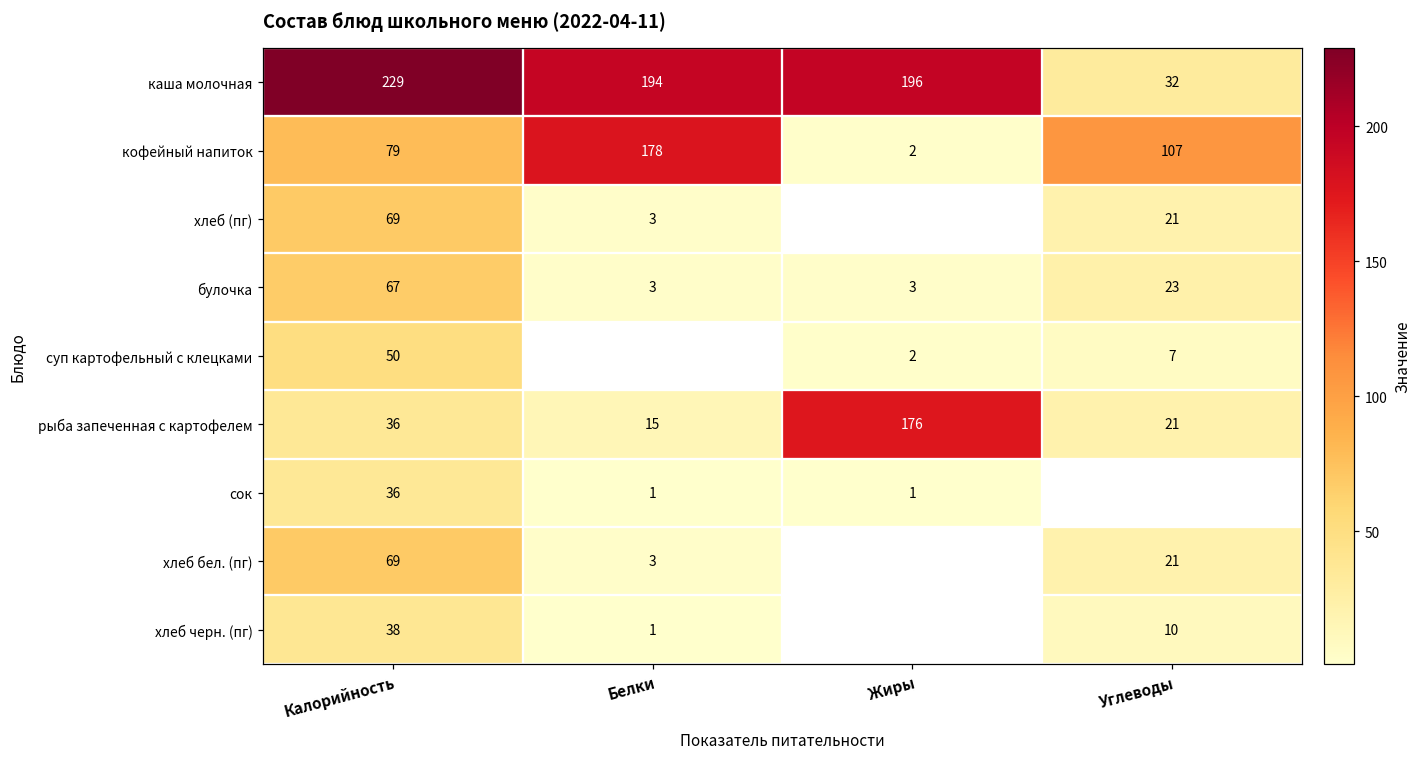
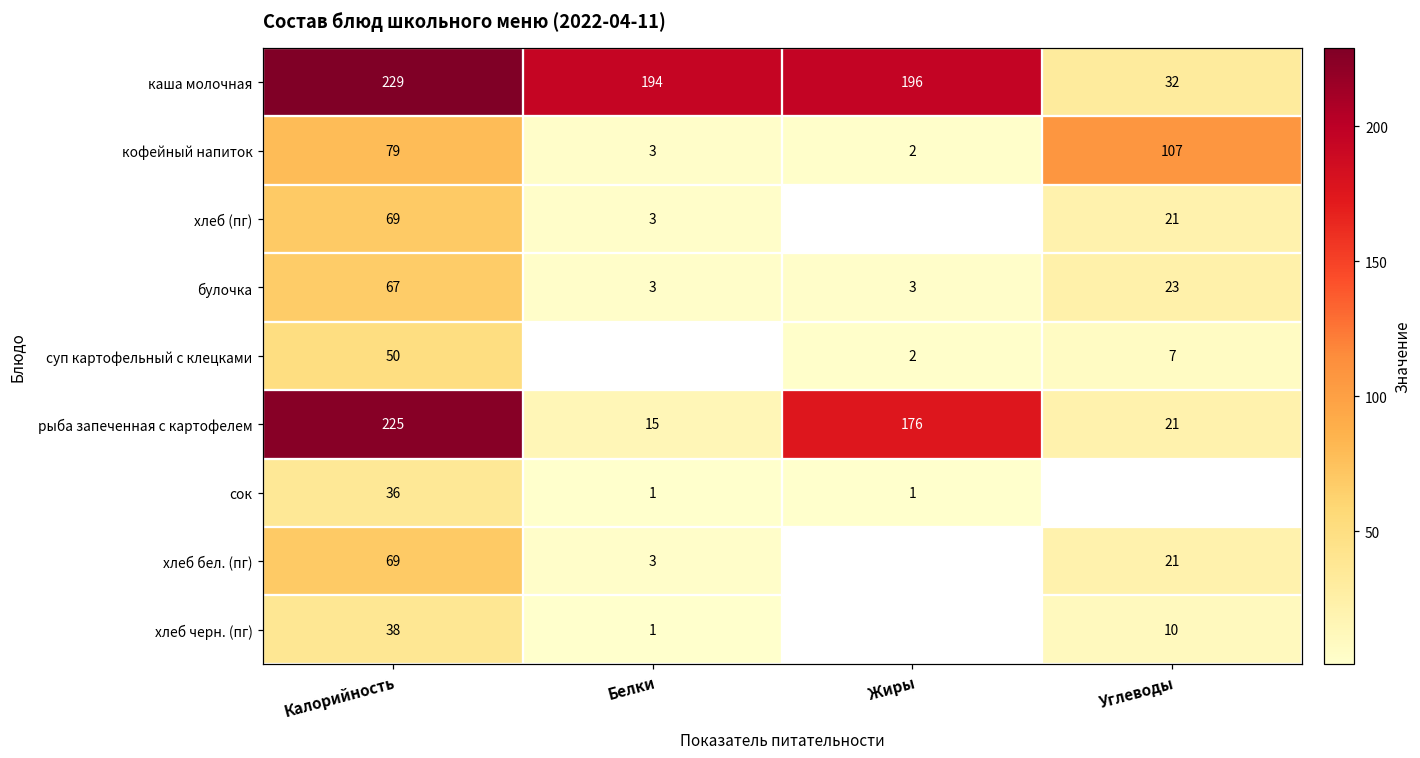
  {
    "каша молочная": {
      "Калорийность": 229,
      "Белки": 194,
      "Жиры": 196,
      "Углеводы": 32
    },
    "кофейный напиток": {
      "Калорийность": 79,
-     "Белки": 178,
+     "Белки": 3,
      "Жиры": 2,
      "Углеводы": 107
    },
    "хлеб (пг)": {
      "Калорийность": 69,
      "Белки": 3,
      "Углеводы": 21
    },
    "булочка": {
      "Калорийность": 67,
      "Белки": 3,
      "Жиры": 3,
      "Углеводы": 23
    },
    "суп картофельный с клецками": {
      "Калорийность": 50,
      "Жиры": 2,
      "Углеводы": 7
    },
    "рыба запеченная с картофелем": {
-     "Калорийность": 36,
+     "Калорийность": 225,
      "Белки": 15,
      "Жиры": 176,
      "Углеводы": 21
    },
    "сок": {
      "Калорийность": 36,
      "Белки": 1,
      "Жиры": 1
    },
    "хлеб бел. (пг)": {
      "Калорийность": 69,
      "Белки": 3,
      "Углеводы": 21
    },
    "хлеб черн. (пг)": {
      "Калорийность": 38,
      "Белки": 1,
      "Углеводы": 10
    }
  }
